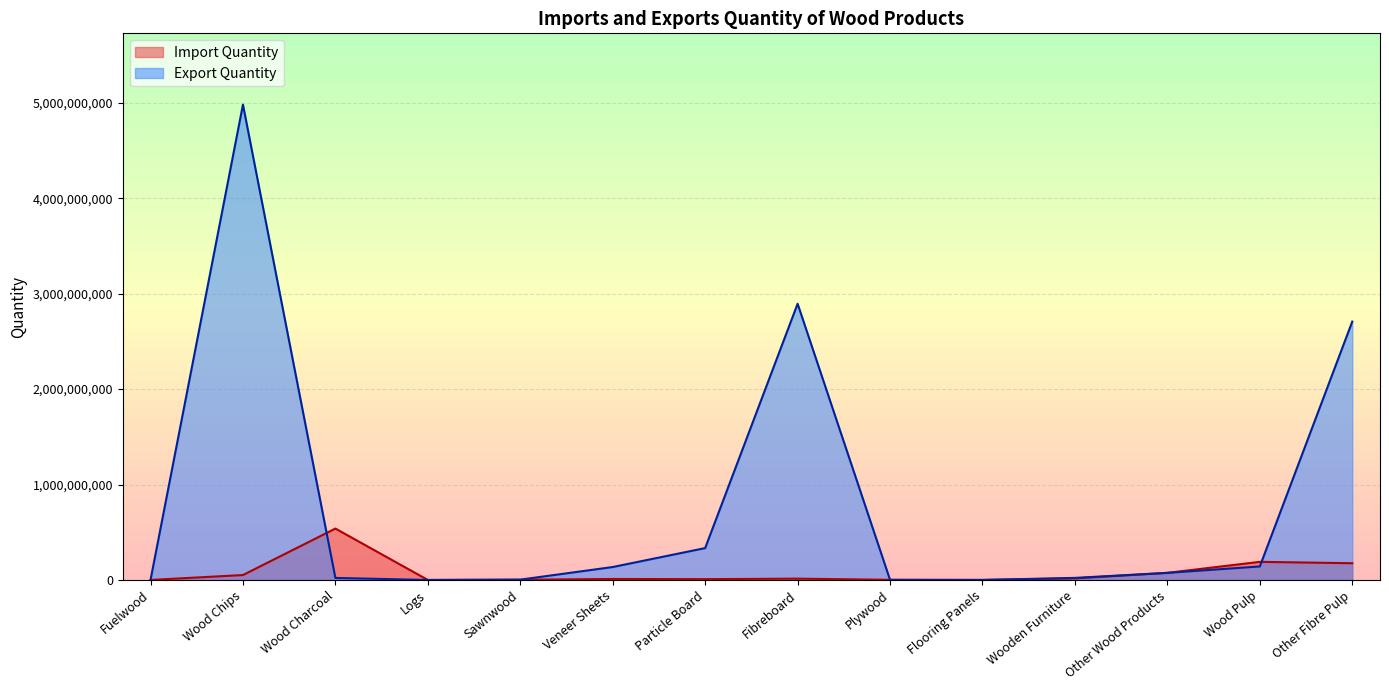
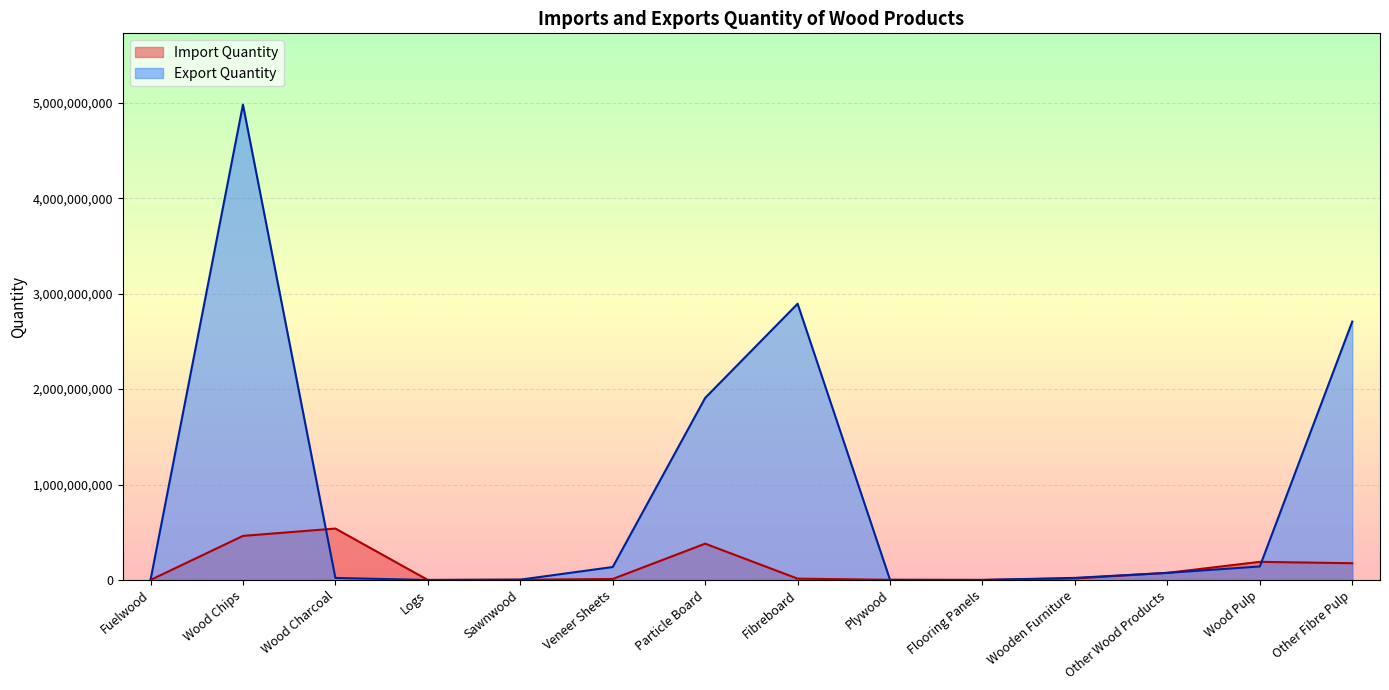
  {
    "Import Quantity": {
-     "Wood Chips": "100,000,000",
+     "Wood Chips": "500,000,000",
      "Wood Charcoal": "500,000,000",
      "Veneer Sheets": "0",
-     "Particle Board": "0",
+     "Particle Board": "400,000,000",
      "Fibreboard": "0",
      "Wood Pulp": "200,000,000",
      "Other Fibre Pulp": "200,000,000"
    },
    "Export Quantity": {
      "Wood Chips": "5,000,000,000",
      "Wood Charcoal": "0",
      "Veneer Sheets": "100,000,000",
-     "Particle Board": "300,000,000",
+     "Particle Board": "1,900,000,000",
      "Fibreboard": "2,900,000,000",
      "Wood Pulp": "100,000,000",
      "Other Fibre Pulp": "2,700,000,000"
    }
  }
